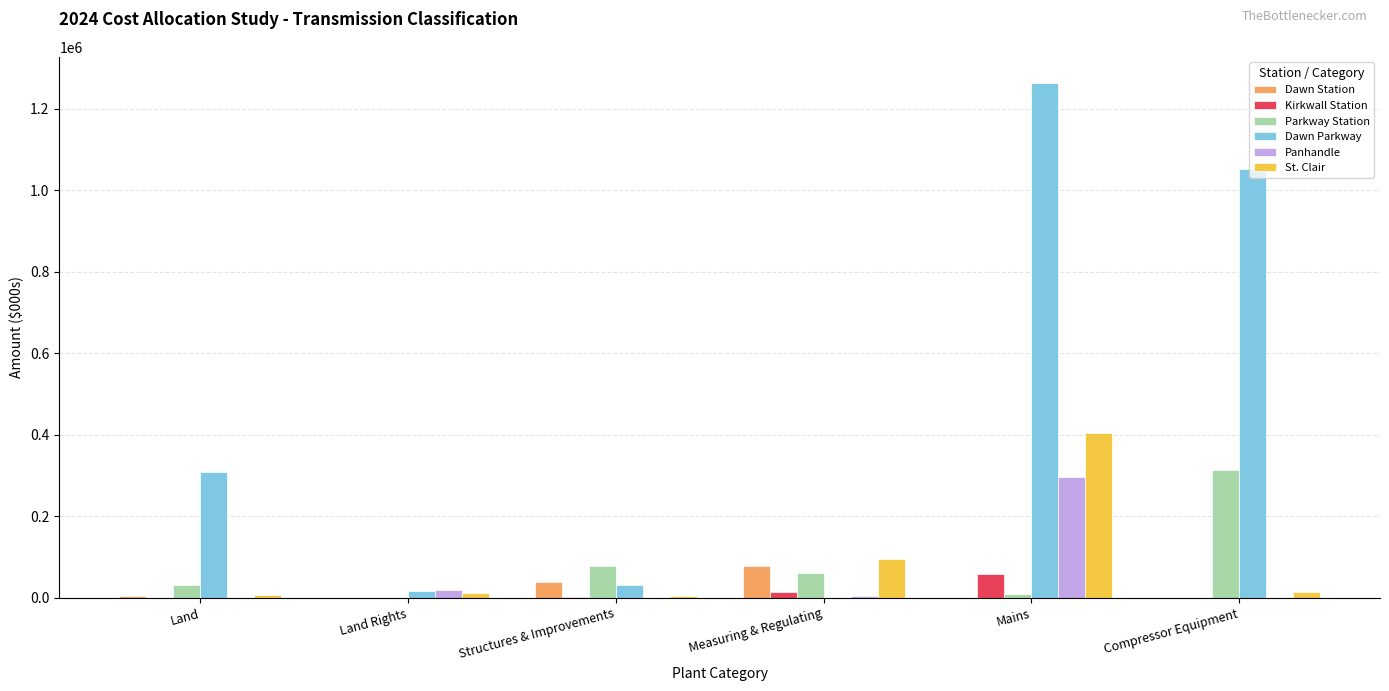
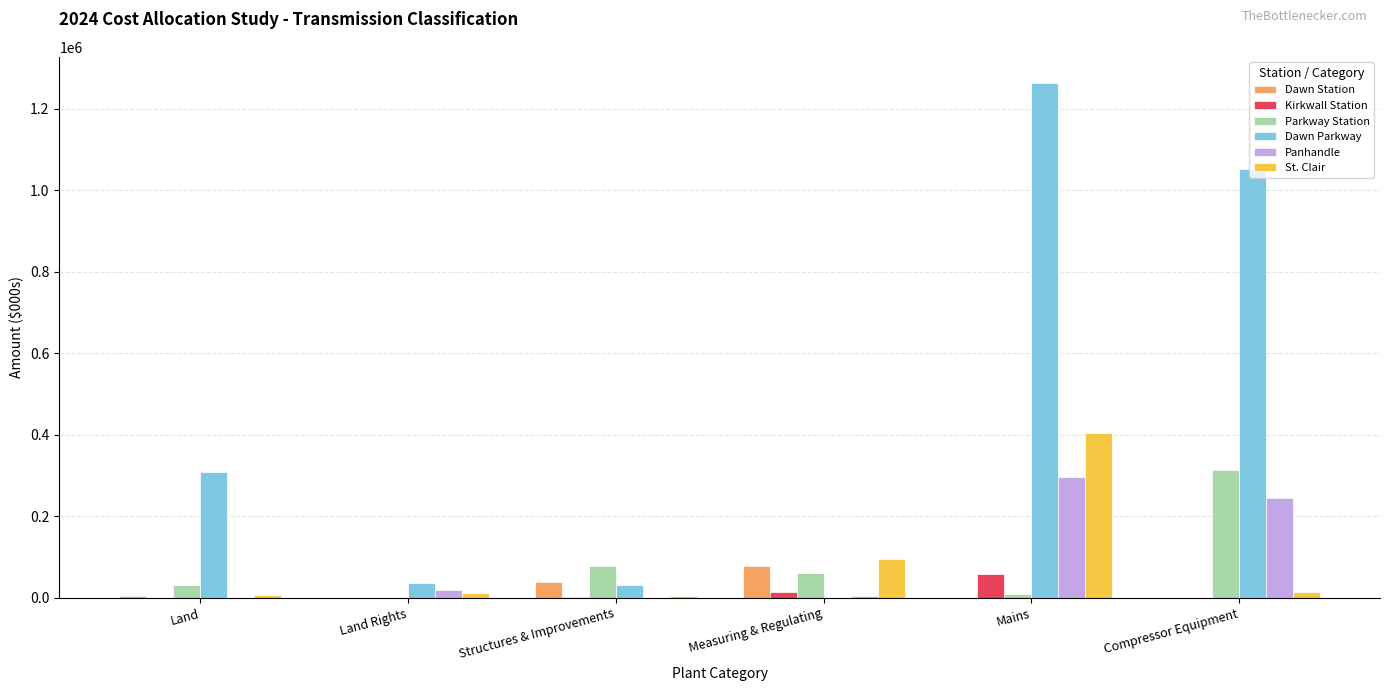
  {
    "Kirkwall Station": {
      "Land": 0,
      "Land Rights": 0,
      "Measuring & Regulating": 10000,
      "Mains": 60000,
      "Compressor Equipment": 0
    },
    "Parkway Station": {
      "Land": 30000,
      "Structures & Improvements": 80000,
      "Measuring & Regulating": 60000,
      "Mains": 10000,
      "Compressor Equipment": 310000
    },
    "Dawn Parkway": {
      "Land": 310000,
-     "Land Rights": 20000,
+     "Land Rights": 40000,
      "Structures & Improvements": 30000,
      "Measuring & Regulating": 0,
      "Mains": 1260000
    },
    "Panhandle": {
      "Land Rights": 20000,
      "Structures & Improvements": 0,
      "Mains": 300000,
-     "Compressor Equipment": 0
+     "Compressor Equipment": 240000
    }
  }
